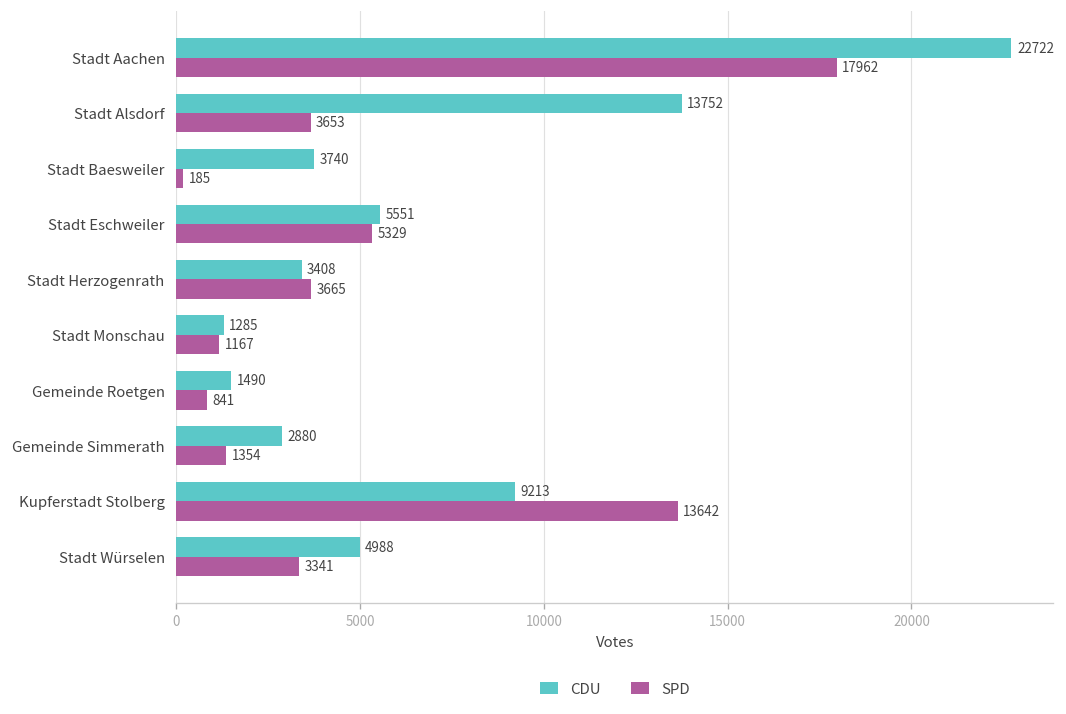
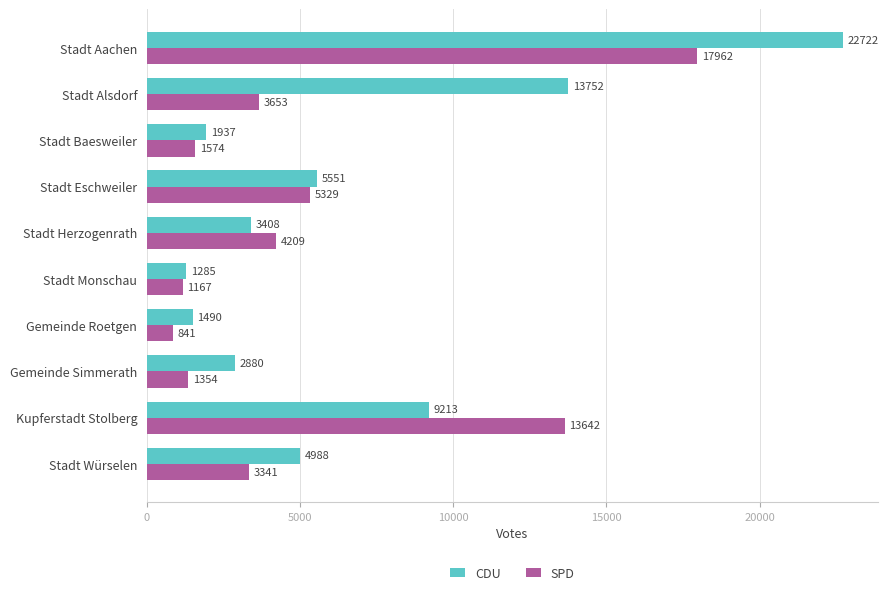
  {
    "CDU": {
      "Stadt Aachen": 22722,
      "Stadt Alsdorf": 13752,
-     "Stadt Baesweiler": 3740,
+     "Stadt Baesweiler": 1937,
      "Stadt Eschweiler": 5551,
      "Stadt Herzogenrath": 3408,
      "Stadt Monschau": 1285,
      "Gemeinde Roetgen": 1490,
      "Gemeinde Simmerath": 2880,
      "Kupferstadt Stolberg": 9213,
      "Stadt Würselen": 4988
    },
    "SPD": {
      "Stadt Aachen": 17962,
      "Stadt Alsdorf": 3653,
-     "Stadt Baesweiler": 185,
+     "Stadt Baesweiler": 1574,
      "Stadt Eschweiler": 5329,
-     "Stadt Herzogenrath": 3665,
+     "Stadt Herzogenrath": 4209,
      "Stadt Monschau": 1167,
      "Gemeinde Roetgen": 841,
      "Gemeinde Simmerath": 1354,
      "Kupferstadt Stolberg": 13642,
      "Stadt Würselen": 3341
    }
  }
